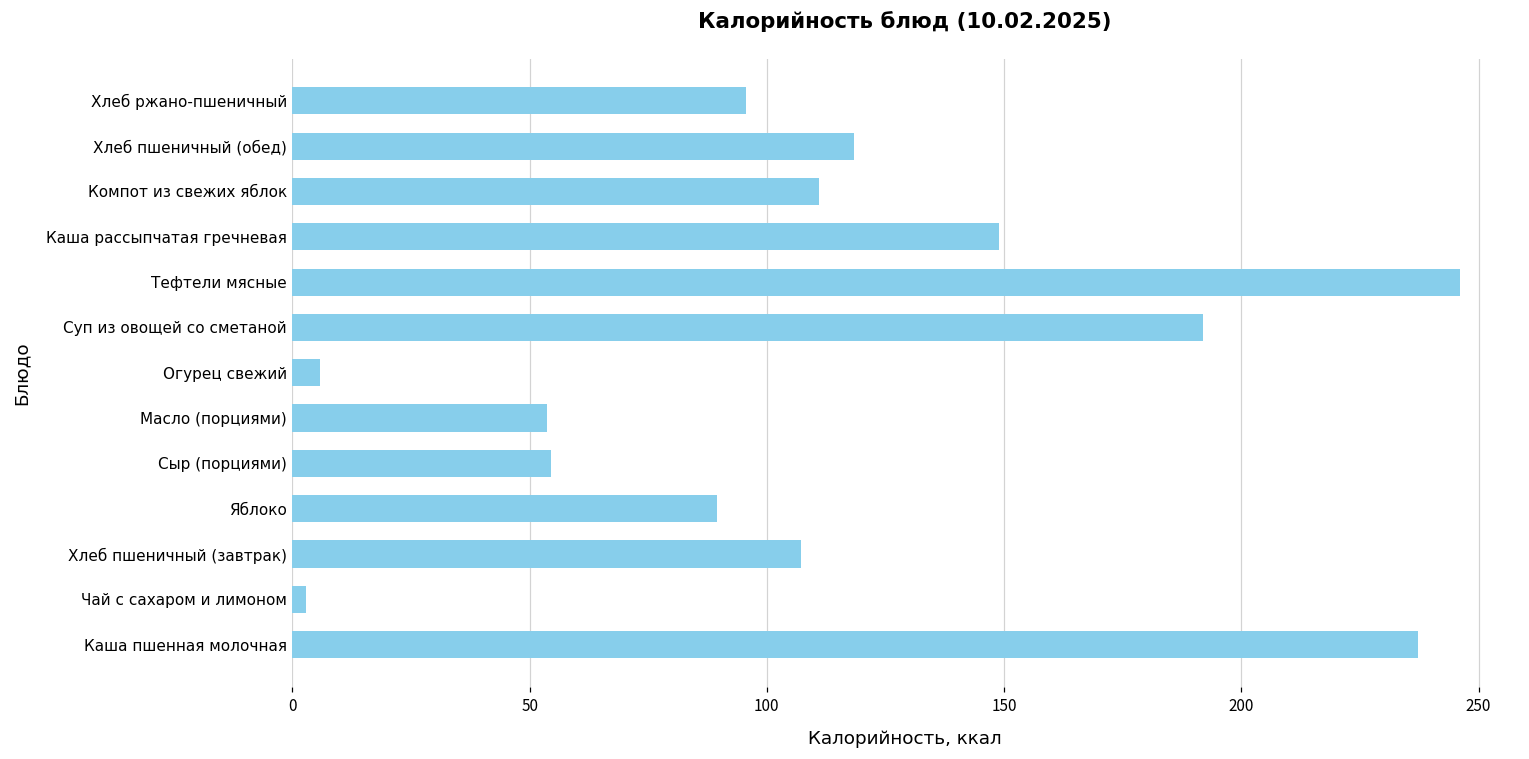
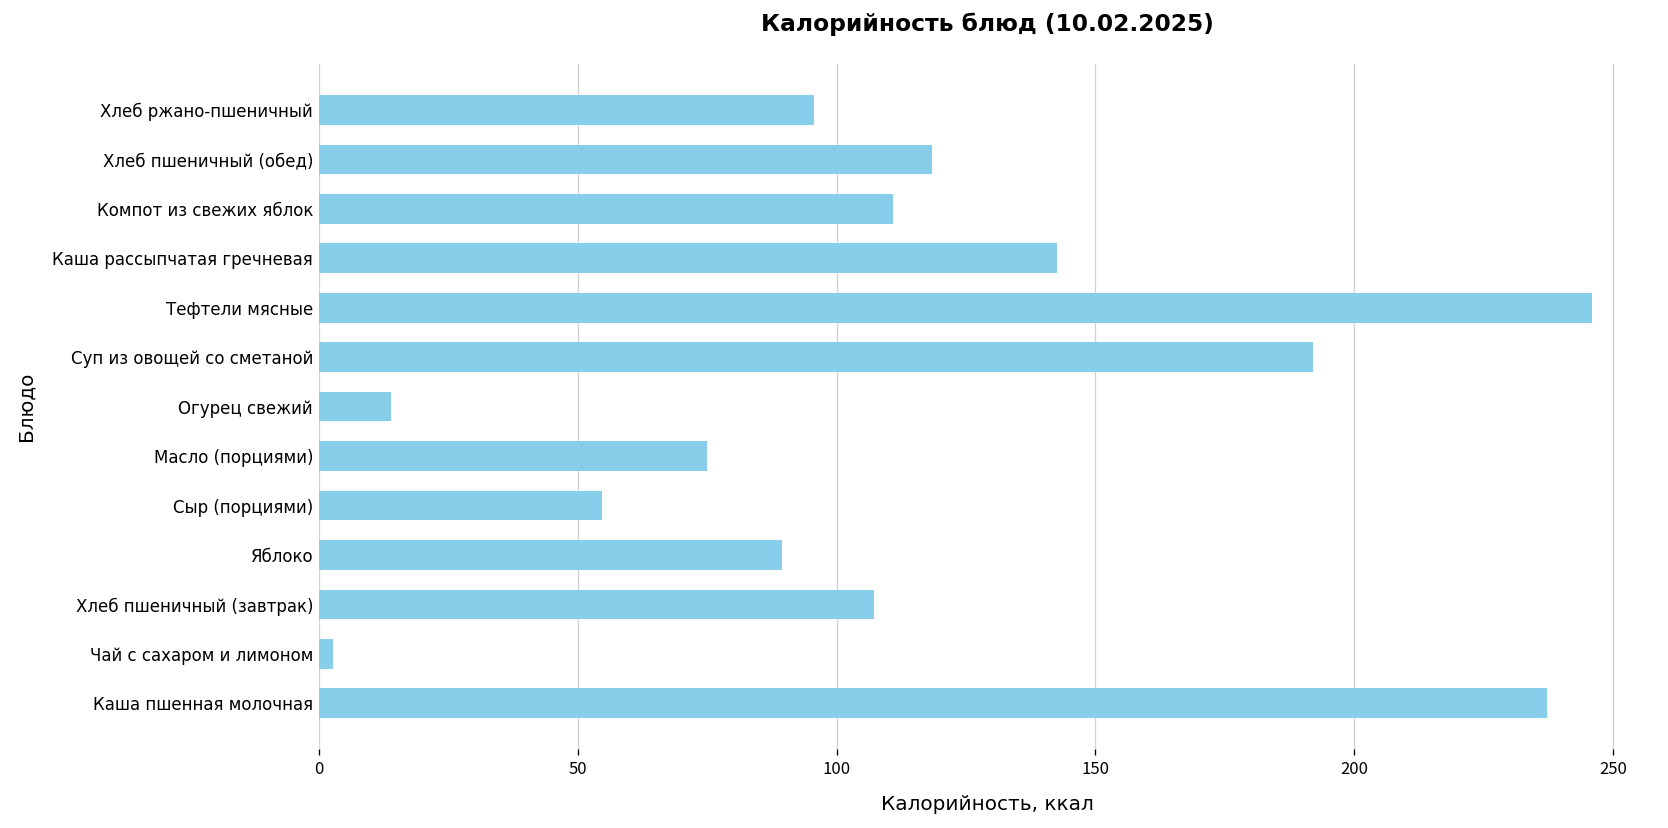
  {
    "Хлеб ржано-пшеничный": 96,
    "Хлеб пшеничный (обед)": 118,
    "Компот из свежих яблок": 111,
-   "Каша рассыпчатая гречневая": 149,
+   "Каша рассыпчатая гречневая": 143,
    "Тефтели мясные": 246,
    "Суп из овощей со сметаной": 192,
-   "Огурец свежий": 6,
-   "Масло (порциями)": 54,
+   "Огурец свежий": 14,
+   "Масло (порциями)": 75,
    "Сыр (порциями)": 55,
    "Яблоко": 89,
    "Хлеб пшеничный (завтрак)": 107,
    "Чай с сахаром и лимоном": 3,
    "Каша пшенная молочная": 237
  }
